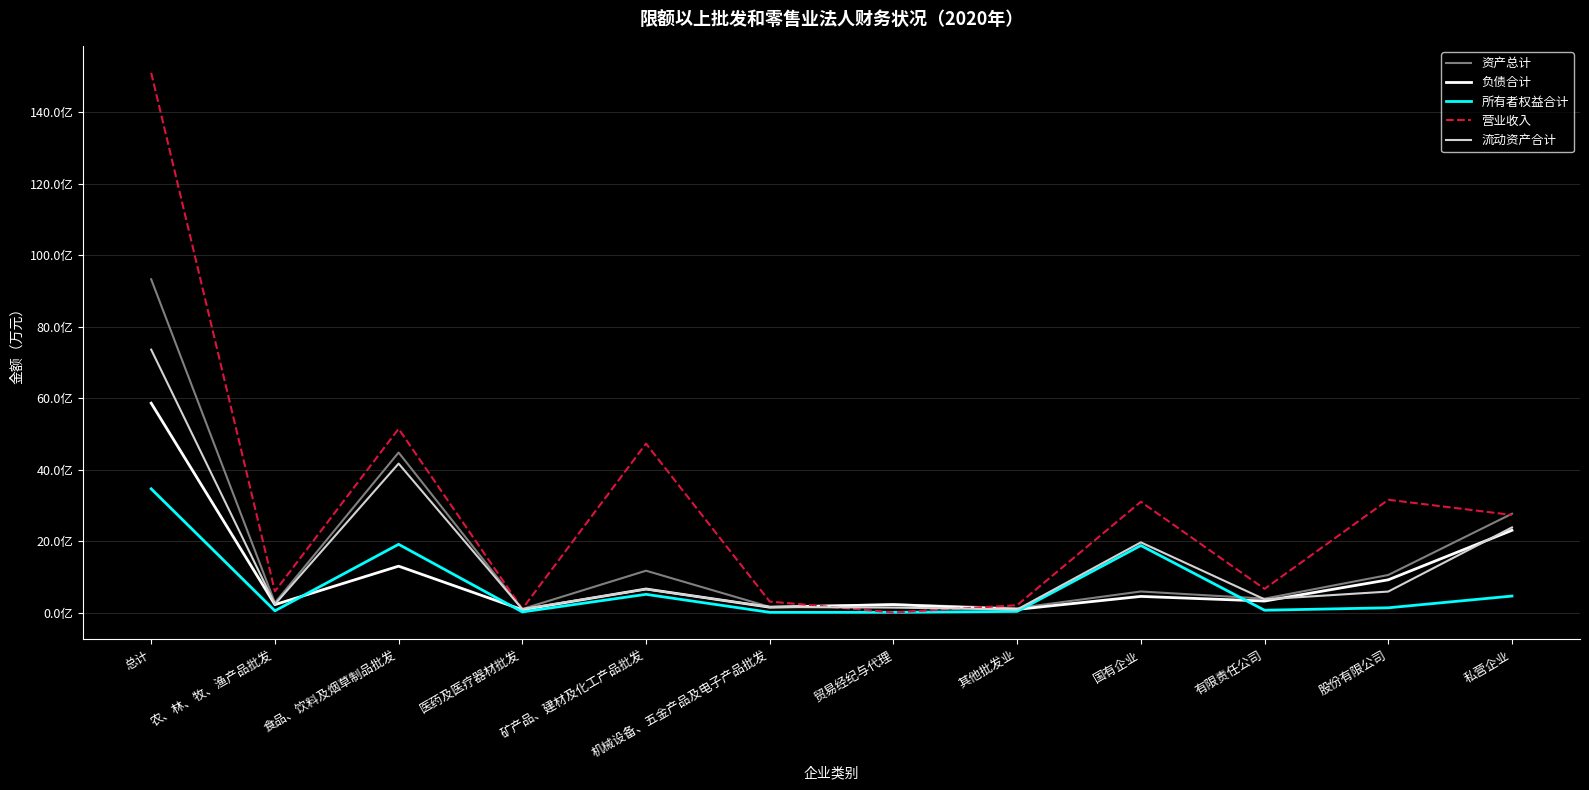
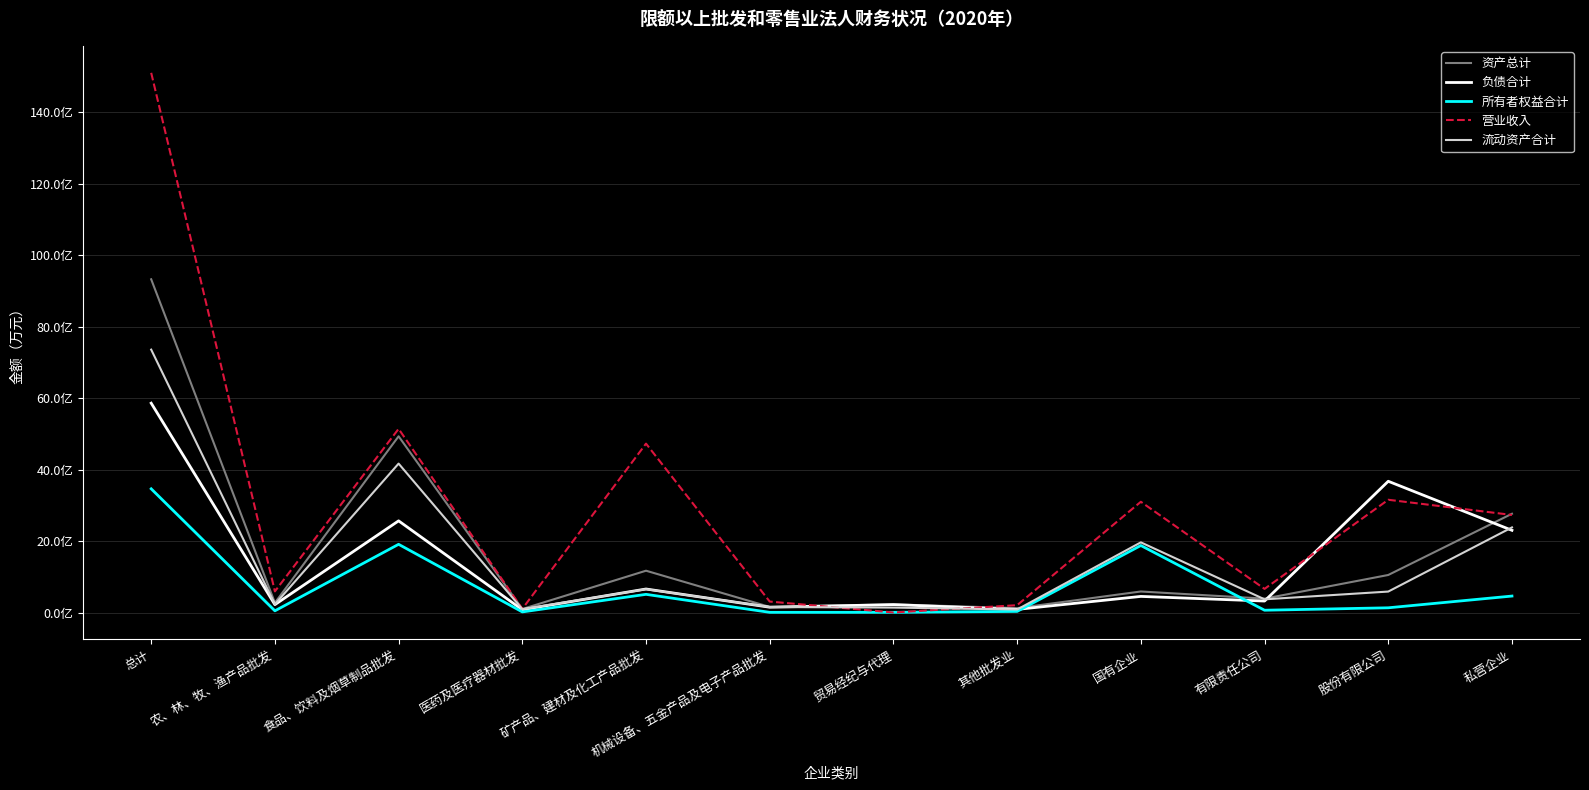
  {
    "资产总计": {
      "总计": "93亿",
-     "食品、饮料及烟草制品批发": "45亿",
+     "食品、饮料及烟草制品批发": "49亿",
      "矿产品、建材及化工产品批发": "12亿",
      "国有企业": "6亿",
      "股份有限公司": "11亿"
    },
    "负债合计": {
      "总计": "59亿",
-     "食品、饮料及烟草制品批发": "13亿",
+     "食品、饮料及烟草制品批发": "26亿",
      "国有企业": "5亿",
-     "股份有限公司": "9亿",
+     "股份有限公司": "37亿",
      "私营企业": "23亿"
    },
    "所有者权益合计": {
      "总计": "35亿",
      "农、林、牧、渔产品批发": "1亿",
      "食品、饮料及烟草制品批发": "19亿",
      "矿产品、建材及化工产品批发": "5亿",
      "机械设备、五金产品及电子产品批发": "0亿",
      "国有企业": "19亿",
      "有限责任公司": "1亿",
      "股份有限公司": "1亿",
      "私营企业": "5亿"
    },
    "营业收入": {
      "总计": "151亿",
      "农、林、牧、渔产品批发": "6亿",
      "食品、饮料及烟草制品批发": "51亿",
      "矿产品、建材及化工产品批发": "47亿",
      "机械设备、五金产品及电子产品批发": "3亿",
      "其他批发业": "2亿",
      "国有企业": "31亿",
      "有限责任公司": "7亿",
      "股份有限公司": "32亿"
    },
    "流动资产合计": {
      "总计": "74亿",
      "食品、饮料及烟草制品批发": "42亿",
      "贸易经纪与代理": "1亿",
      "国有企业": "20亿",
      "股份有限公司": "6亿",
      "私营企业": "24亿"
    }
  }
